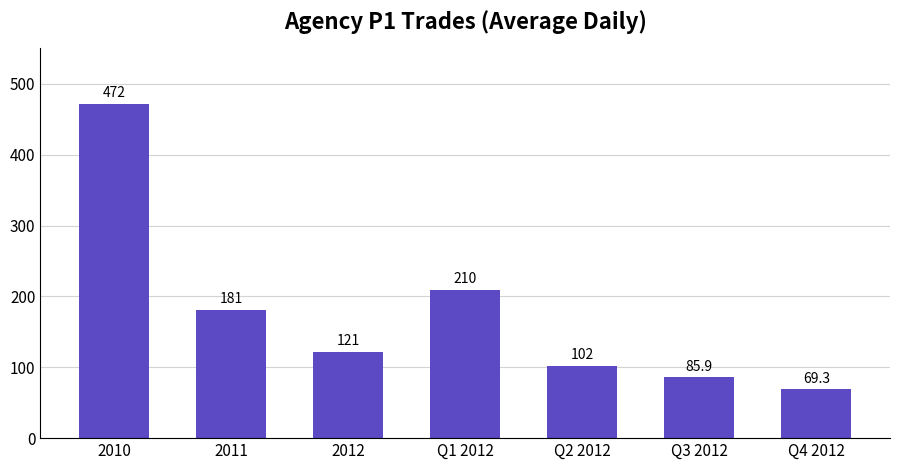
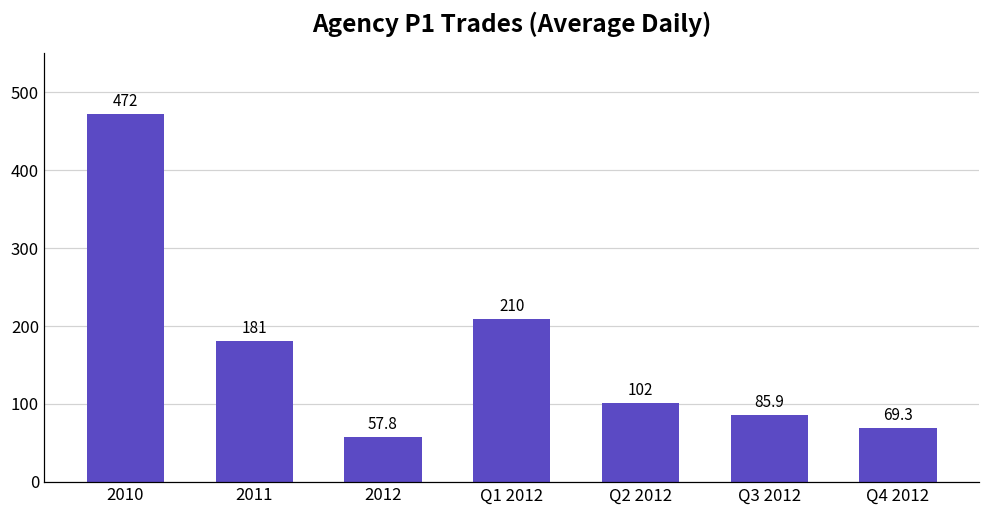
  {
    "2010": 472,
    "2011": 181,
-   "2012": 121,
+   "2012": 57.8,
    "Q1 2012": 210,
    "Q2 2012": 102,
    "Q3 2012": 85.9,
    "Q4 2012": 69.3
  }
